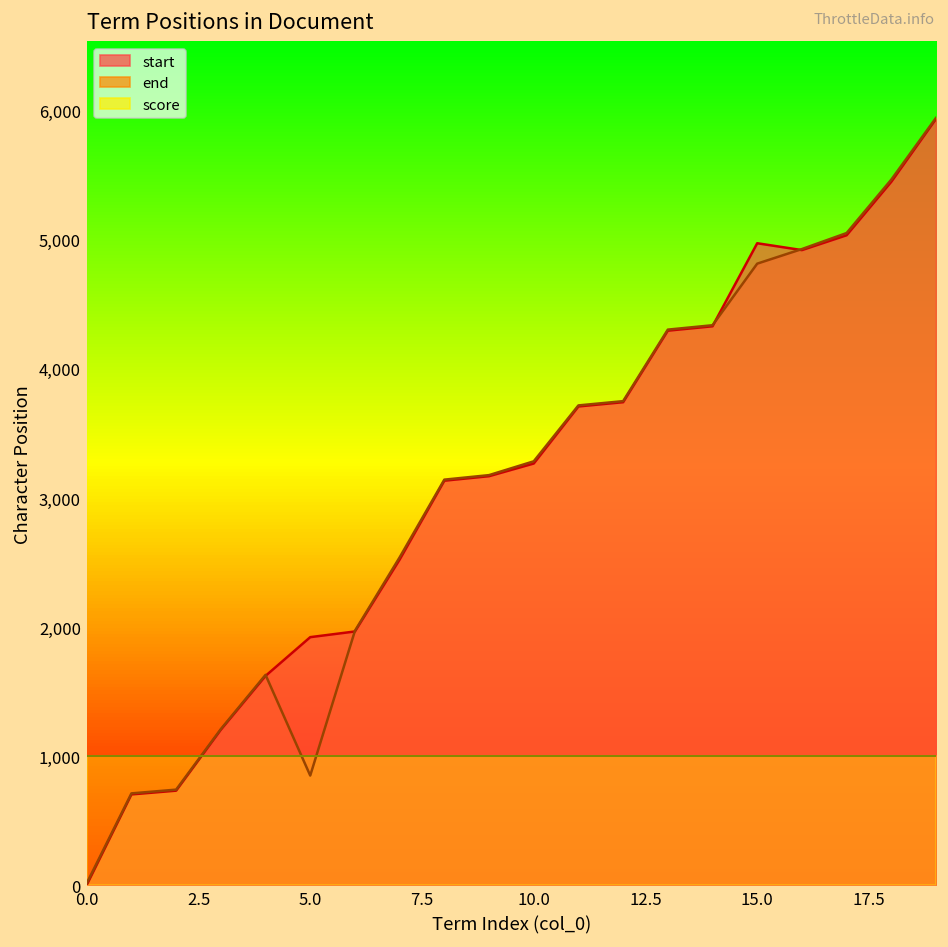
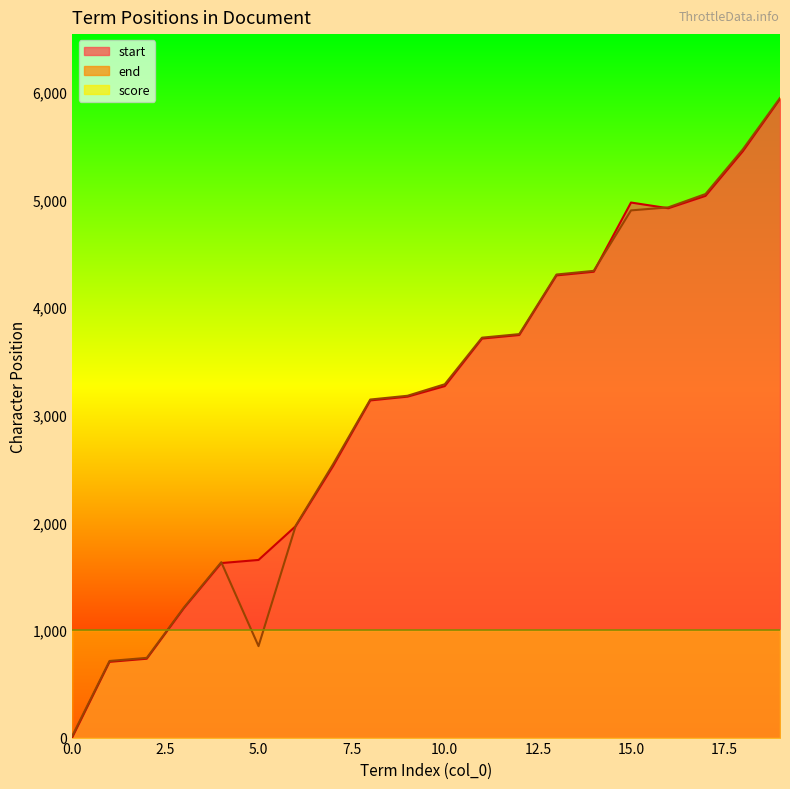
  {
    "start": {
-     "5.0": "1,920",
+     "5.0": "1,650",
      "15.0": "4,970"
    },
    "end": {
      "5.0": "850",
-     "15.0": "4,820"
+     "15.0": "4,900"
    },
    "score": {
      "0.0": "1,000",
      "5.0": "1,000",
      "10.0": "1,000",
      "15.0": "1,000"
    }
  }
